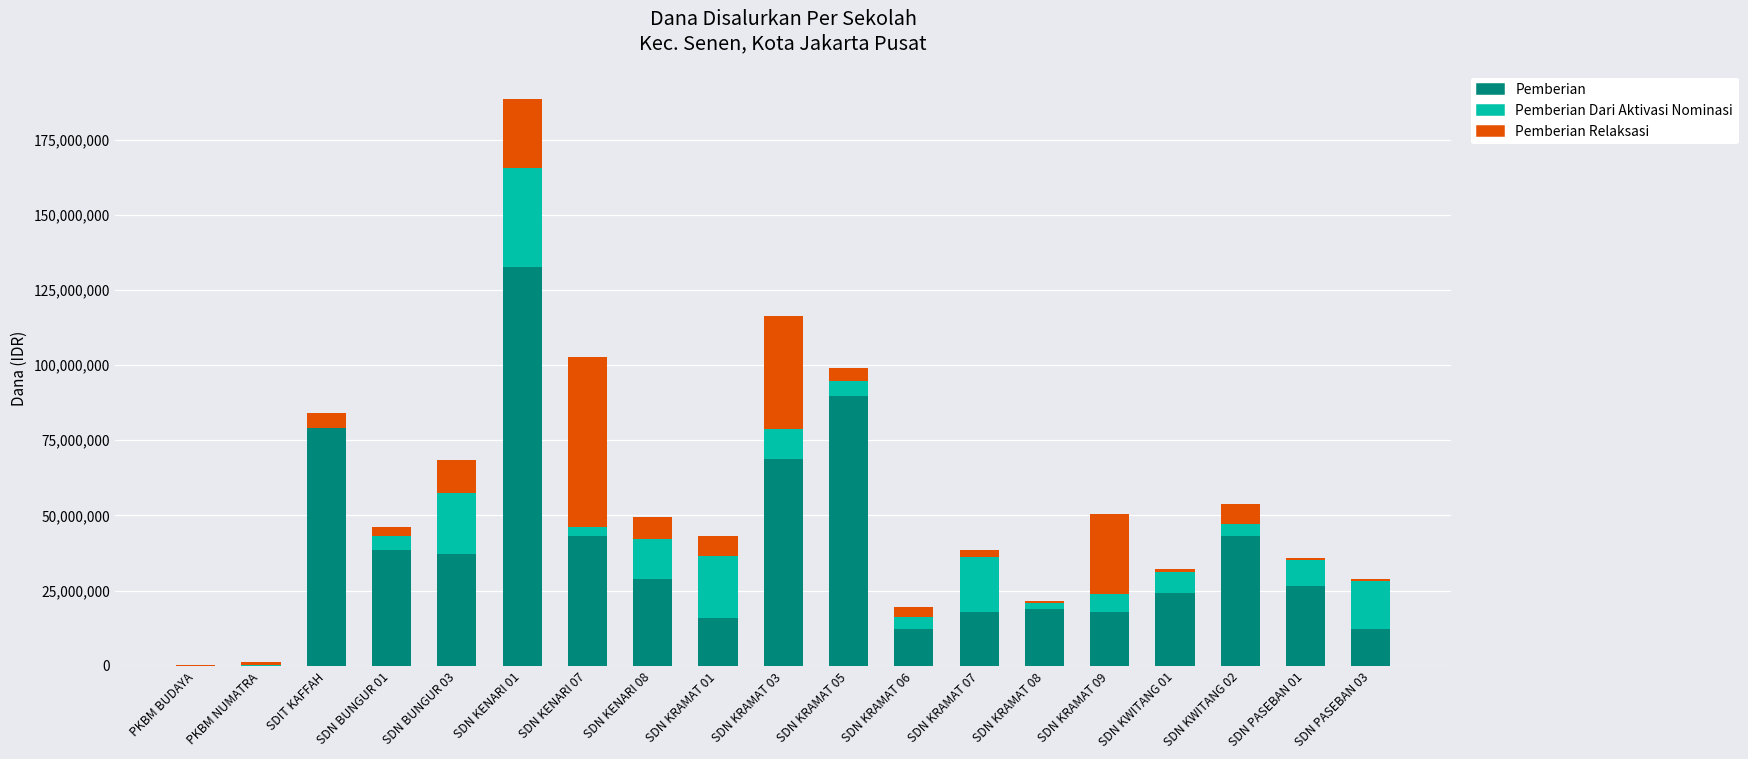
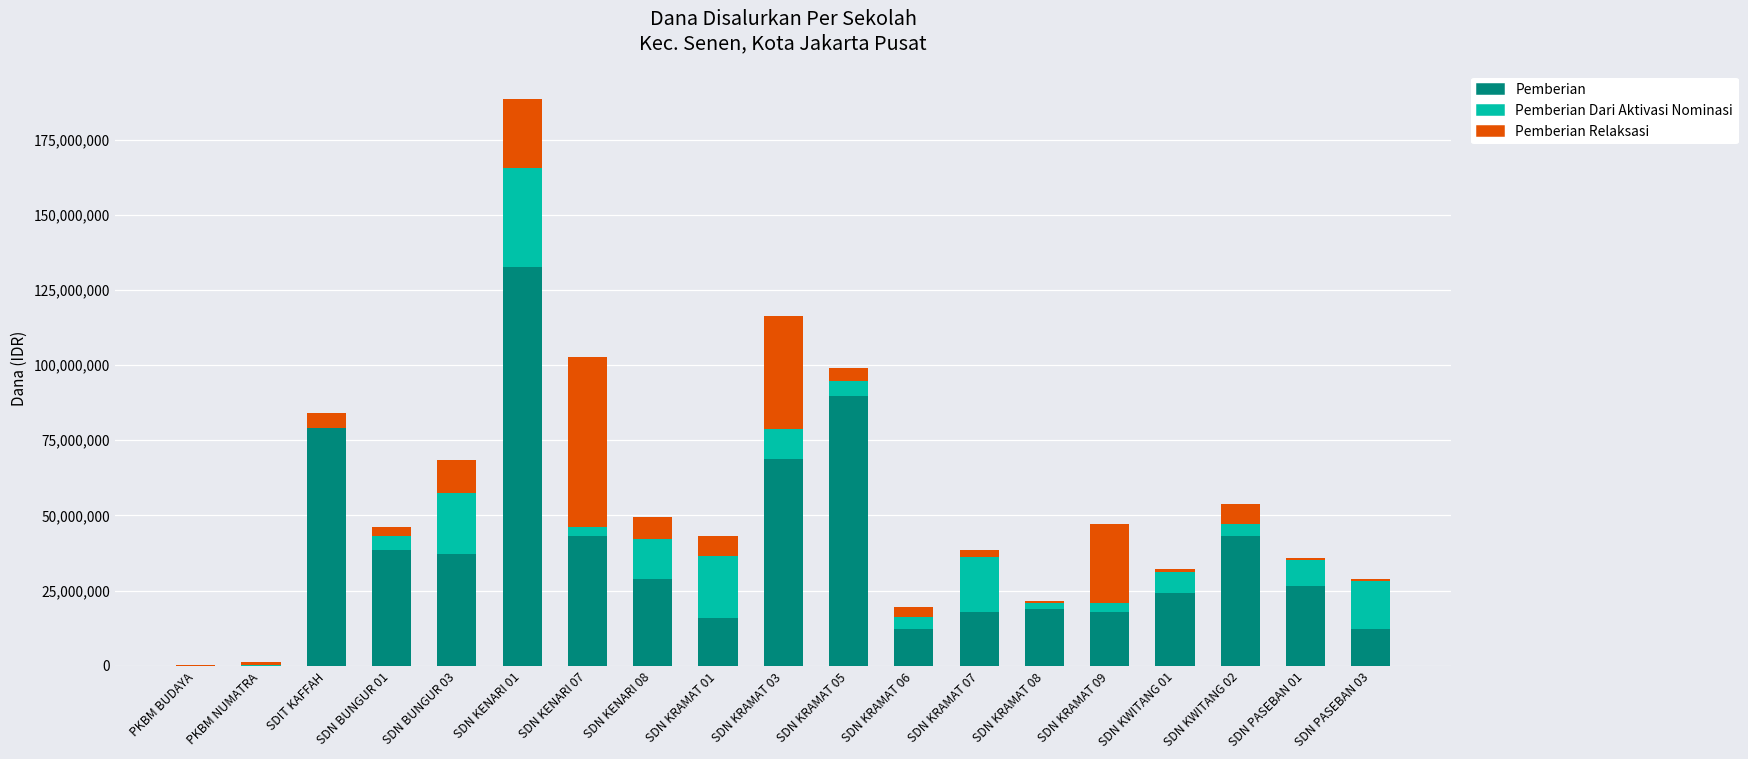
  {
    "Pemberian": {
      "PKBM BUDAYA": "0",
      "PKBM NUMATRA": "0",
      "SDIT KAFFAH": "79,000,000",
      "SDN BUNGUR 01": "39,000,000",
      "SDN BUNGUR 03": "37,000,000",
      "SDN KENARI 01": "133,000,000",
      "SDN KENARI 07": "43,000,000",
      "SDN KENARI 08": "29,000,000",
      "SDN KRAMAT 01": "16,000,000",
      "SDN KRAMAT 03": "69,000,000",
      "SDN KRAMAT 05": "90,000,000",
      "SDN KRAMAT 06": "12,000,000",
      "SDN KRAMAT 07": "18,000,000",
      "SDN KRAMAT 08": "19,000,000",
      "SDN KRAMAT 09": "18,000,000",
      "SDN KWITANG 01": "24,000,000",
      "SDN KWITANG 02": "43,000,000",
      "SDN PASEBAN 01": "27,000,000",
      "SDN PASEBAN 03": "12,000,000"
    },
    "Pemberian Dari Aktivasi Nominasi": {
      "PKBM BUDAYA": "0",
      "SDIT KAFFAH": "0",
      "SDN BUNGUR 01": "5,000,000",
      "SDN BUNGUR 03": "20,000,000",
      "SDN KENARI 01": "33,000,000",
      "SDN KENARI 07": "3,000,000",
      "SDN KENARI 08": "14,000,000",
      "SDN KRAMAT 01": "20,000,000",
      "SDN KRAMAT 03": "10,000,000",
      "SDN KRAMAT 05": "5,000,000",
      "SDN KRAMAT 06": "4,000,000",
      "SDN KRAMAT 07": "18,000,000",
      "SDN KRAMAT 08": "2,000,000",
-     "SDN KRAMAT 09": "6,000,000",
+     "SDN KRAMAT 09": "3,000,000",
      "SDN KWITANG 01": "7,000,000",
      "SDN KWITANG 02": "4,000,000",
      "SDN PASEBAN 01": "9,000,000",
      "SDN PASEBAN 03": "16,000,000"
    },
    "Pemberian Relaksasi": {
      "PKBM NUMATRA": "1,000,000",
      "SDIT KAFFAH": "5,000,000",
      "SDN BUNGUR 01": "3,000,000",
      "SDN BUNGUR 03": "11,000,000",
      "SDN KENARI 01": "23,000,000",
      "SDN KENARI 07": "57,000,000",
      "SDN KENARI 08": "7,000,000",
      "SDN KRAMAT 01": "7,000,000",
      "SDN KRAMAT 03": "38,000,000",
      "SDN KRAMAT 05": "4,000,000",
      "SDN KRAMAT 06": "4,000,000",
      "SDN KRAMAT 07": "2,000,000",
      "SDN KRAMAT 09": "26,000,000",
      "SDN KWITANG 01": "1,000,000",
      "SDN KWITANG 02": "7,000,000"
    }
  }
